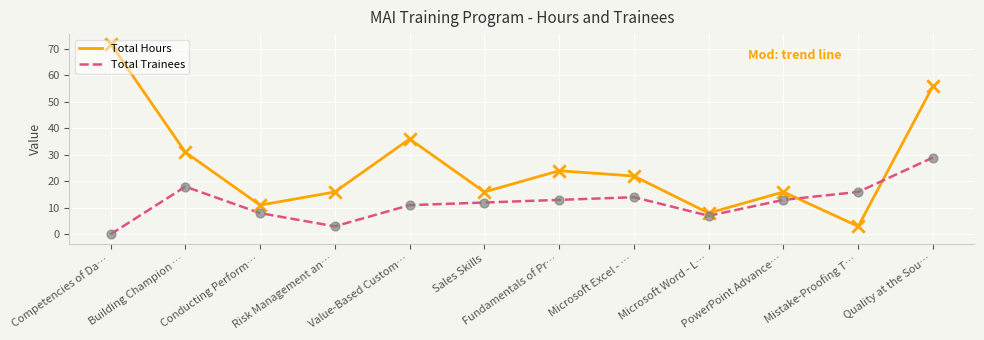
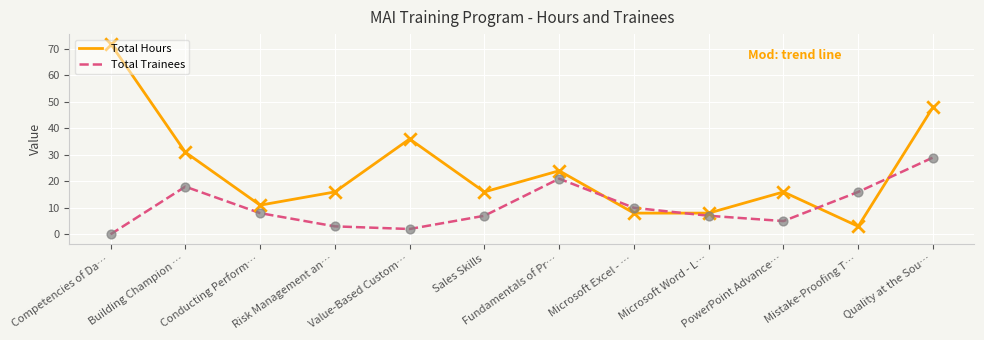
  {
    "Total Hours": {
      "Building Champion …": 31,
      "Conducting Perform…": 11,
      "Risk Management an…": 16,
      "Value-Based Custom…": 36,
      "Sales Skills": 16,
      "Fundamentals of Pr…": 24,
-     "Microsoft Excel - …": 22,
+     "Microsoft Excel - …": 8,
      "Microsoft Word - L…": 8,
      "PowerPoint Advance…": 16,
      "Mistake-Proofing T…": 3,
-     "Quality at the Sou…": 56
+     "Quality at the Sou…": 48
    },
    "Total Trainees": {
      "Competencies of Da…": 0,
      "Building Champion …": 18,
      "Conducting Perform…": 8,
      "Risk Management an…": 3,
-     "Value-Based Custom…": 11,
-     "Sales Skills": 12,
-     "Fundamentals of Pr…": 13,
-     "Microsoft Excel - …": 14,
+     "Value-Based Custom…": 2,
+     "Sales Skills": 7,
+     "Fundamentals of Pr…": 21,
+     "Microsoft Excel - …": 10,
      "Microsoft Word - L…": 7,
-     "PowerPoint Advance…": 13,
+     "PowerPoint Advance…": 5,
      "Mistake-Proofing T…": 16,
      "Quality at the Sou…": 29
    }
  }
